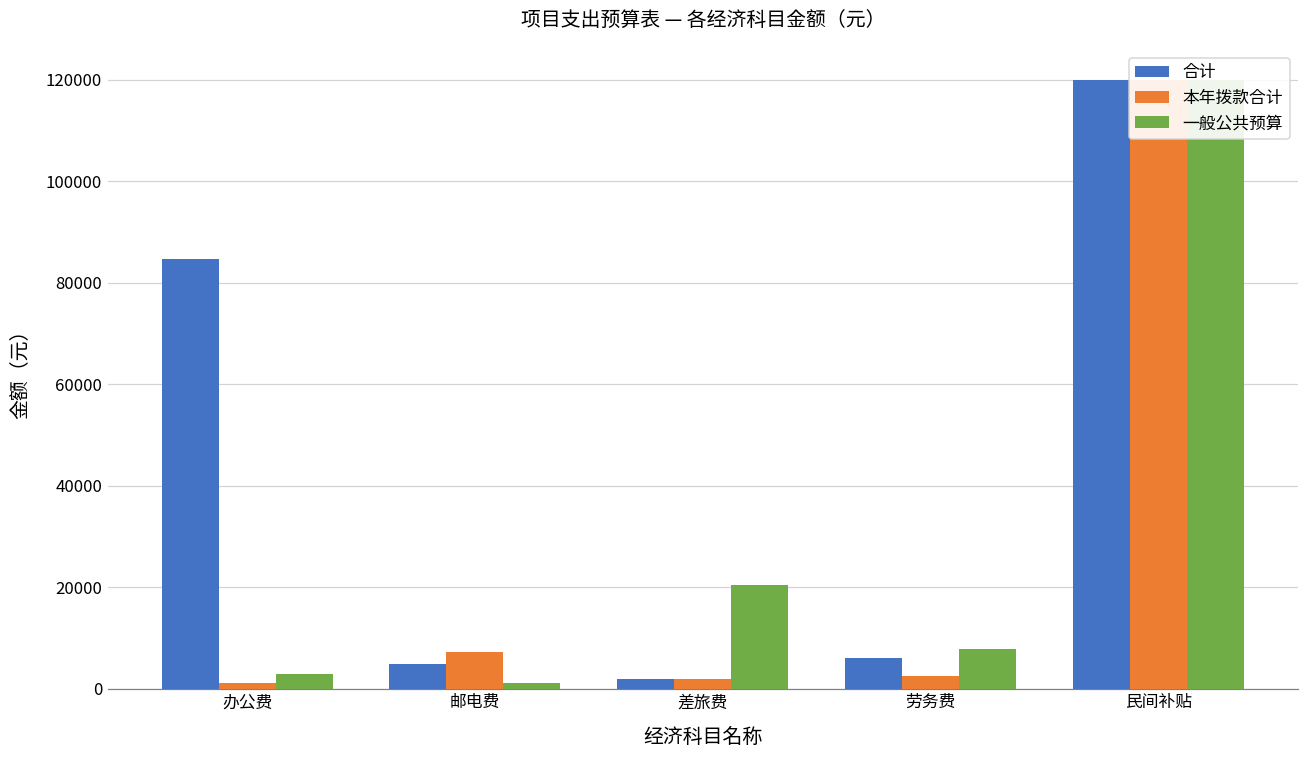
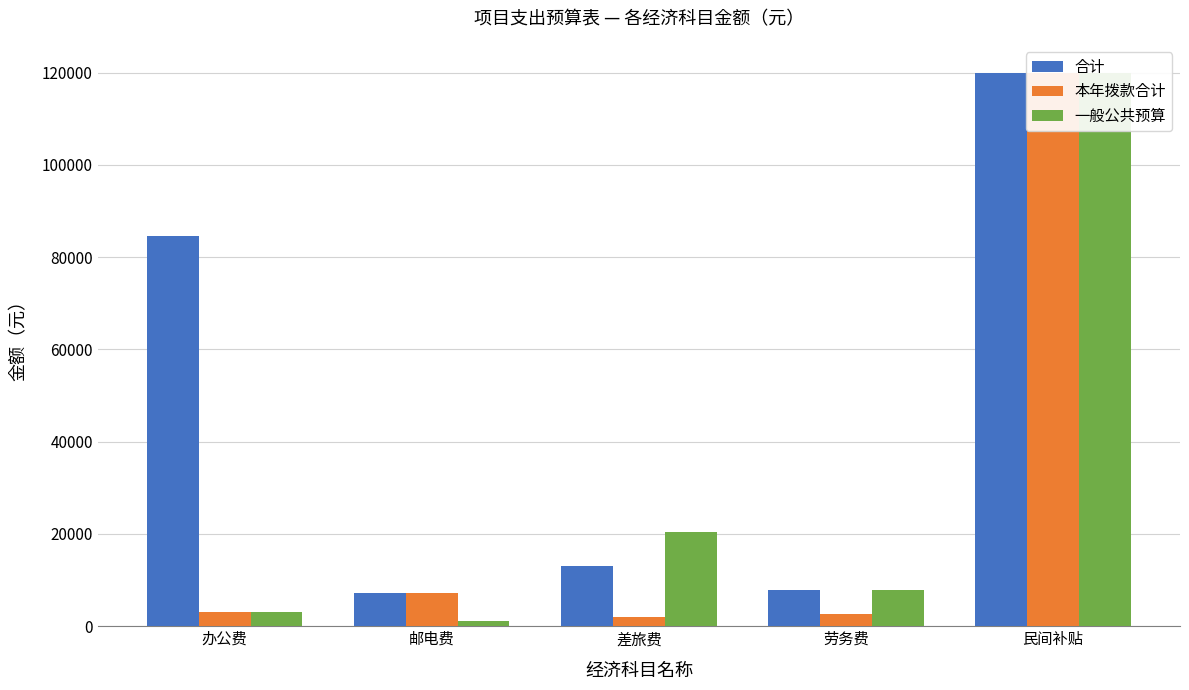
  {
    "合计": {
      "办公费": 85000,
-     "邮电费": 5000,
-     "差旅费": 2000,
-     "劳务费": 6000,
+     "邮电费": 7000,
+     "差旅费": 13000,
+     "劳务费": 8000,
      "民间补贴": 120000
    },
    "本年拨款合计": {
-     "办公费": 1000,
+     "办公费": 3000,
      "邮电费": 7000,
      "差旅费": 2000,
      "劳务费": 3000
    },
    "一般公共预算": {
      "办公费": 3000,
      "邮电费": 1000,
      "差旅费": 20000,
      "劳务费": 8000
    }
  }
